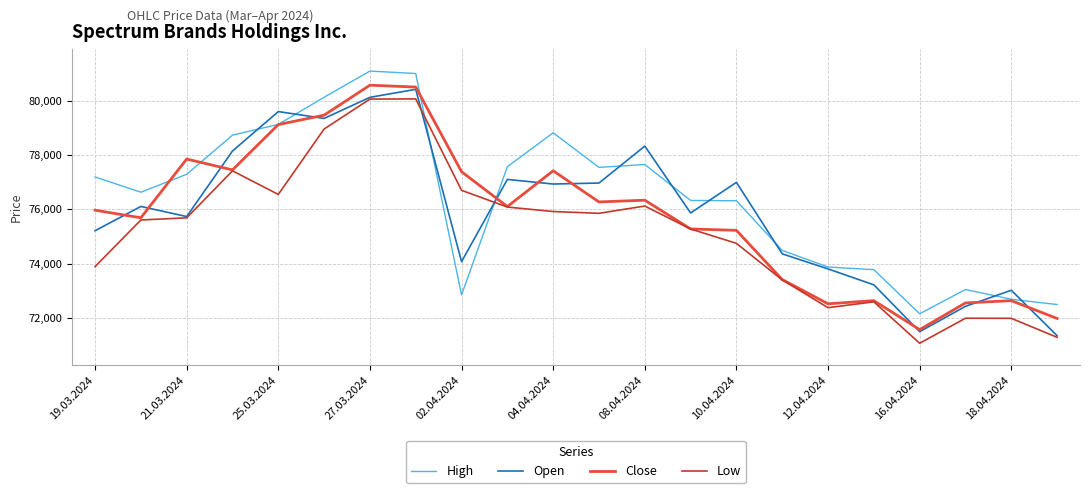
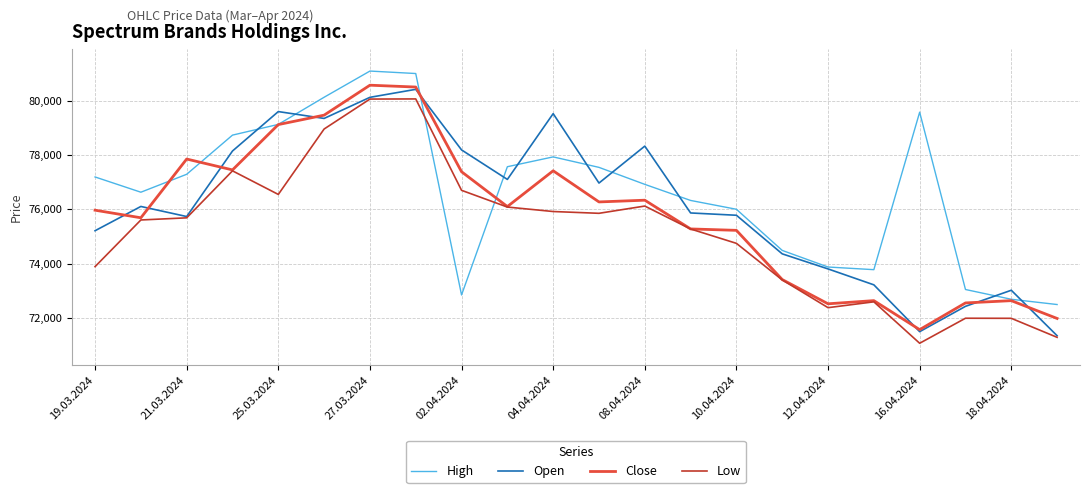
  {
    "High": {
      "19.03.2024": "77,200",
      "21.03.2024": "77,300",
      "27.03.2024": "81,100",
      "02.04.2024": "72,800",
-     "04.04.2024": "78,800",
-     "08.04.2024": "77,700",
-     "10.04.2024": "76,300",
-     "16.04.2024": "72,100"
+     "04.04.2024": "77,900",
+     "08.04.2024": "76,900",
+     "10.04.2024": "76,000",
+     "16.04.2024": "79,600"
    },
    "Open": {
      "19.03.2024": "75,200",
      "25.03.2024": "79,600",
-     "02.04.2024": "74,100",
-     "04.04.2024": "76,900",
+     "02.04.2024": "78,200",
+     "04.04.2024": "79,500",
      "08.04.2024": "78,300",
-     "10.04.2024": "77,000",
+     "10.04.2024": "75,800",
      "18.04.2024": "73,000"
    }
  }
